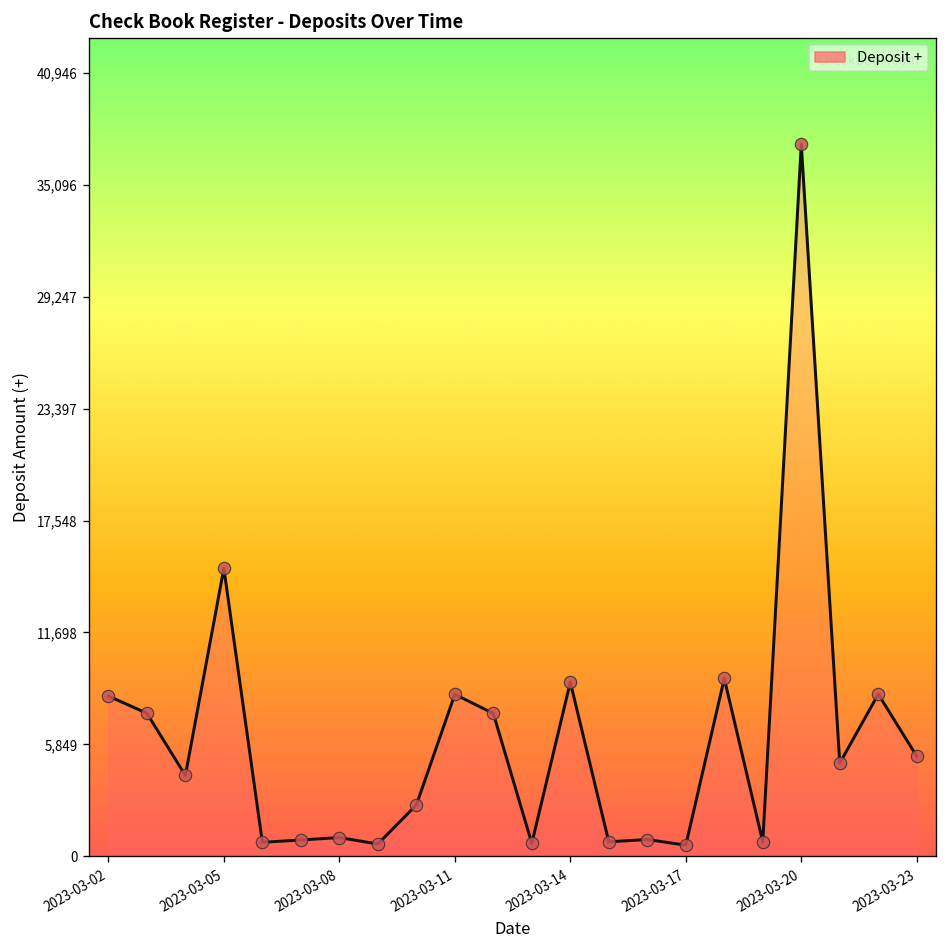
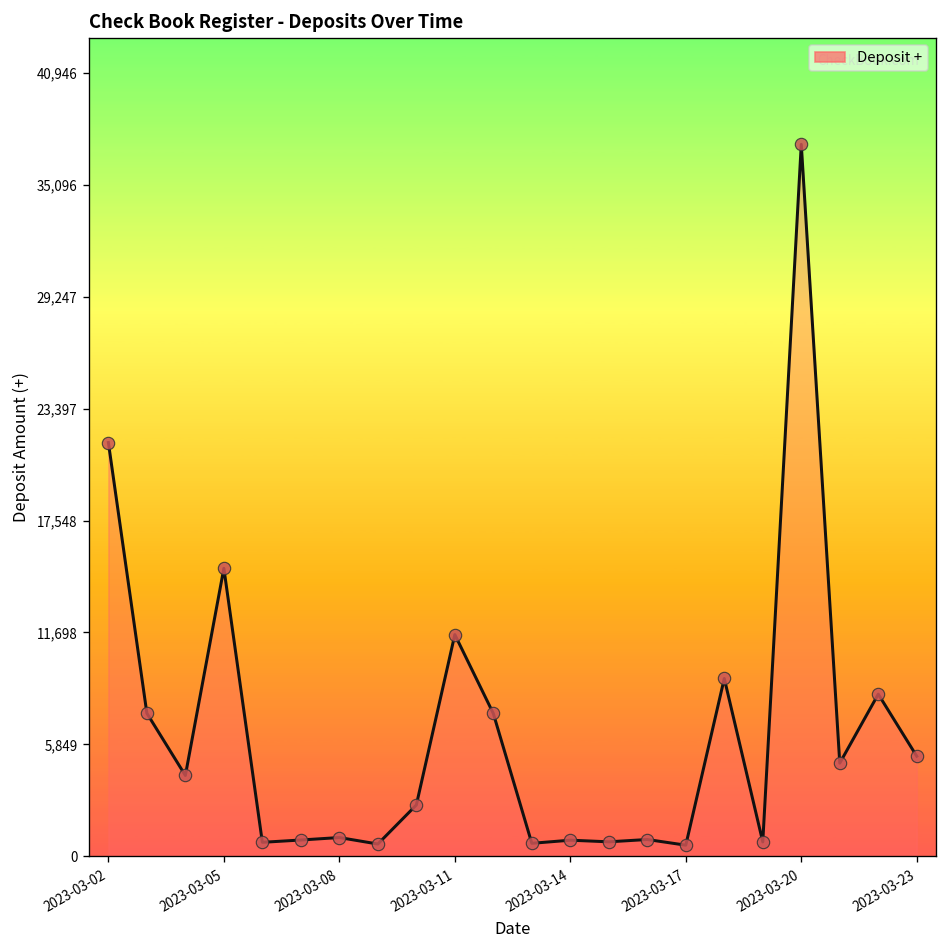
  {
-   "2023-03-02": "8,400",
+   "2023-03-02": "21,600",
    "2023-03-05": "15,100",
    "2023-03-08": "1,000",
-   "2023-03-11": "8,500",
-   "2023-03-14": "9,100",
+   "2023-03-11": "11,600",
+   "2023-03-14": "800",
    "2023-03-17": "600",
    "2023-03-20": "37,200",
    "2023-03-23": "5,200"
  }
